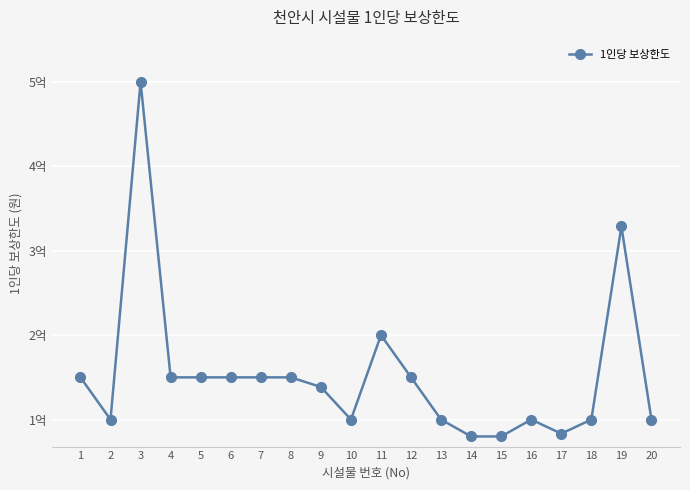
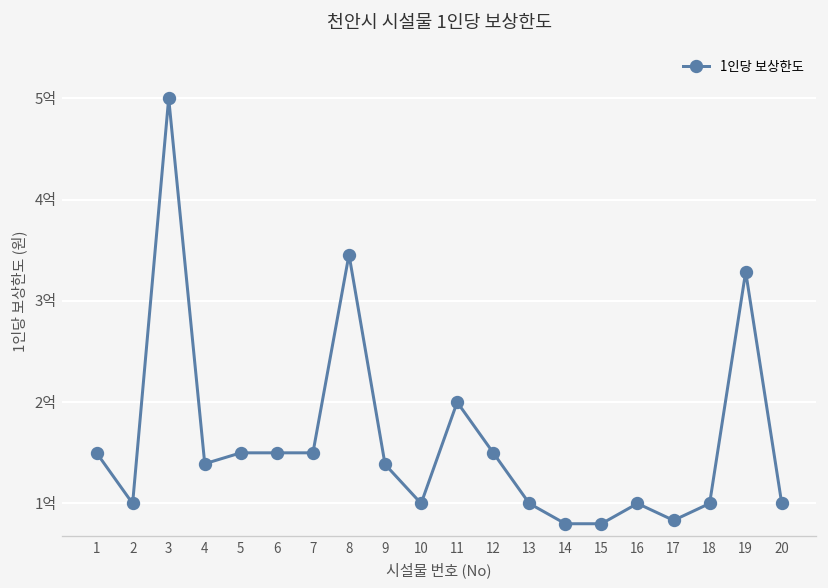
  {
    "1": "1.5억",
    "2": "1.0억",
    "3": "5.0억",
-   "4": "1.5억",
+   "4": "1.4억",
    "5": "1.5억",
    "6": "1.5억",
    "7": "1.5억",
-   "8": "1.5억",
+   "8": "3.5억",
    "9": "1.4억",
    "10": "1.0억",
    "11": "2.0억",
    "12": "1.5억",
    "13": "1.0억",
    "14": "0.8억",
    "15": "0.8억",
    "16": "1.0억",
    "17": "0.8억",
    "18": "1.0억",
    "19": "3.3억",
    "20": "1.0억"
  }
